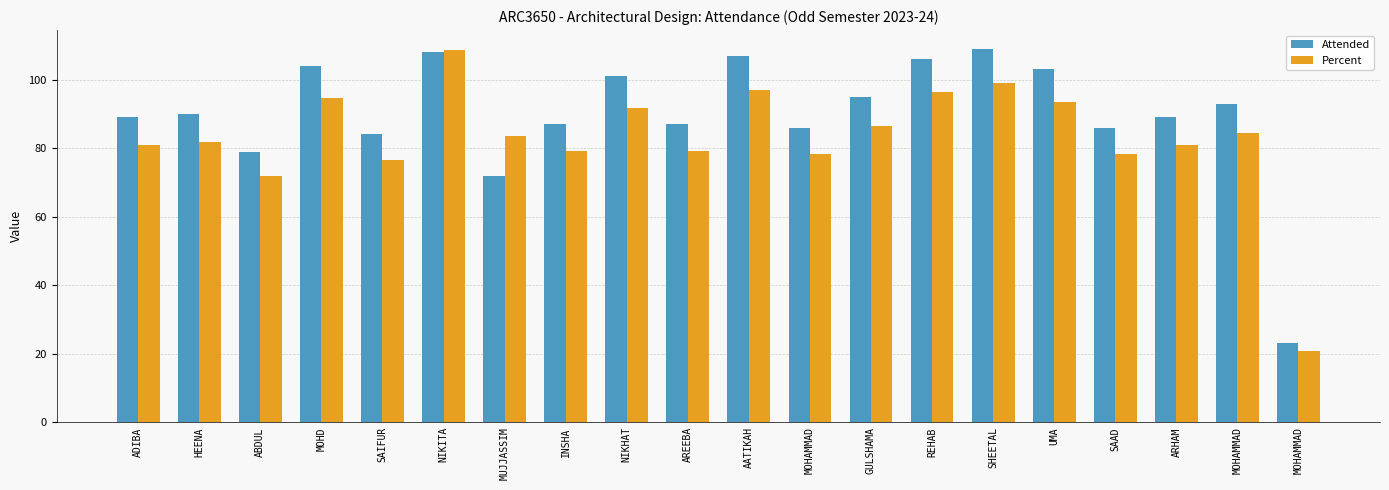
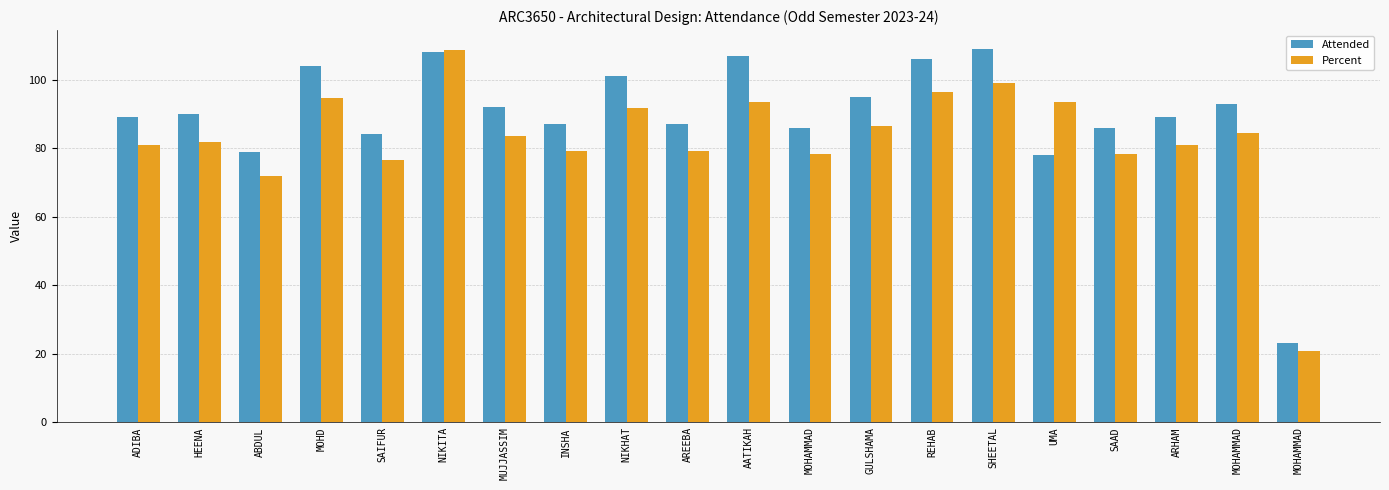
  {
    "Attended": {
      "ADIBA": 89,
      "HEENA": 90,
      "ABDUL": 79,
      "MOHD": 104,
      "SAIFUR": 84,
      "NIKITA": 108,
-     "MUJJASSIM": 72,
+     "MUJJASSIM": 92,
      "INSHA": 87,
      "NIKHAT": 101,
      "AREEBA": 87,
      "AATIKAH": 107,
      "GULSHAMA": 95,
      "REHAB": 106,
      "SHEETAL": 109,
-     "UMA": 103,
+     "UMA": 78,
      "SAAD": 86,
      "ARHAM": 89
    },
    "Percent": {
      "ADIBA": 81,
      "HEENA": 82,
      "ABDUL": 72,
      "MOHD": 95,
      "SAIFUR": 76,
      "NIKITA": 109,
      "MUJJASSIM": 84,
      "INSHA": 79,
      "NIKHAT": 92,
      "AREEBA": 79,
-     "AATIKAH": 97,
+     "AATIKAH": 94,
      "GULSHAMA": 86,
      "REHAB": 96,
      "SHEETAL": 99,
      "UMA": 94,
      "SAAD": 78,
      "ARHAM": 81
    }
  }
